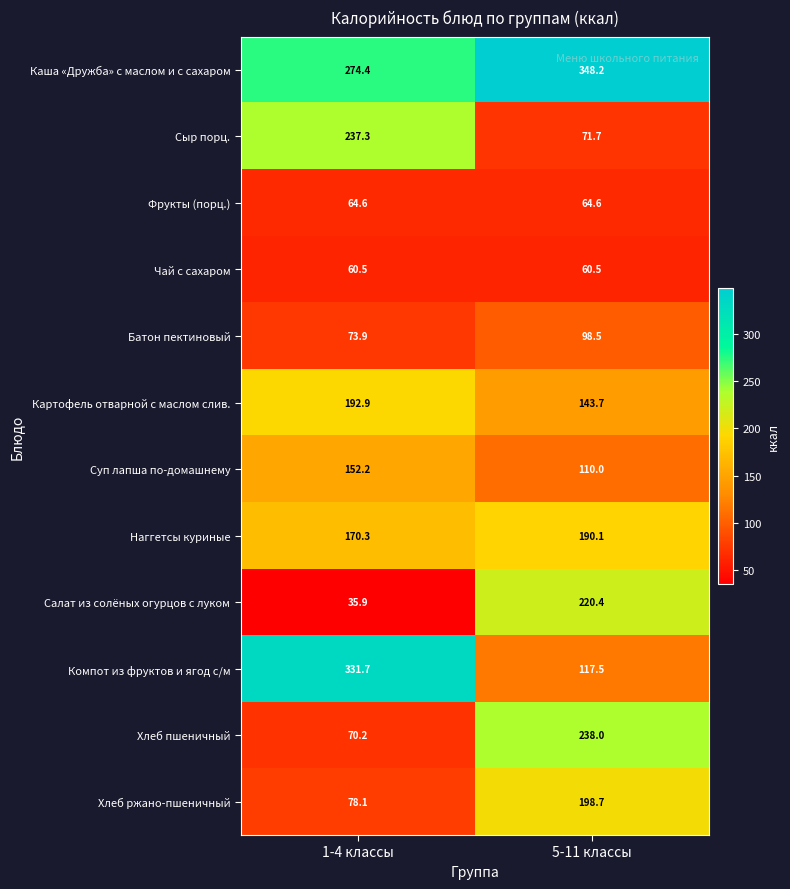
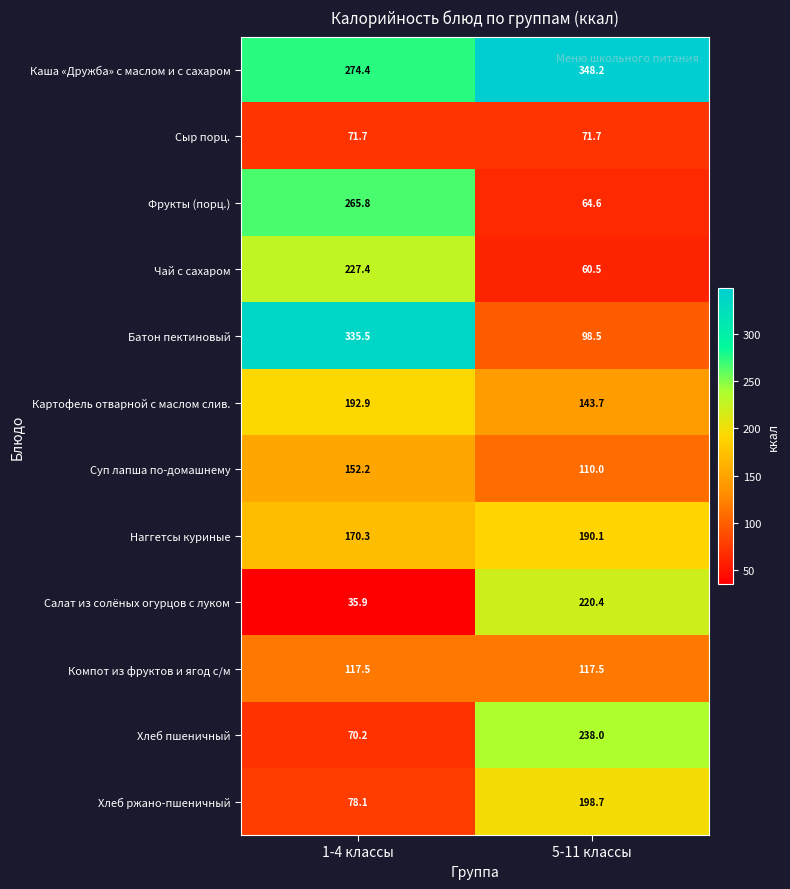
  {
    "Каша «Дружба» с маслом и с сахаром": {
      "1-4 классы": 274.4
    },
    "Сыр порц.": {
-     "1-4 классы": 237.3,
+     "1-4 классы": 71.7,
      "5-11 классы": 71.7
    },
    "Фрукты (порц.)": {
-     "1-4 классы": 64.6,
+     "1-4 классы": 265.8,
      "5-11 классы": 64.6
    },
    "Чай с сахаром": {
-     "1-4 классы": 60.5,
+     "1-4 классы": 227.4,
      "5-11 классы": 60.5
    },
    "Батон пектиновый": {
-     "1-4 классы": 73.9,
+     "1-4 классы": 335.5,
      "5-11 классы": 98.5
    },
    "Картофель отварной с маслом слив.": {
      "1-4 классы": 192.9,
      "5-11 классы": 143.7
    },
    "Суп лапша по-домашнему": {
      "1-4 классы": 152.2,
      "5-11 классы": 110.0
    },
    "Наггетсы куриные": {
      "1-4 классы": 170.3,
      "5-11 классы": 190.1
    },
    "Салат из солёных огурцов с луком": {
      "1-4 классы": 35.9,
      "5-11 классы": 220.4
    },
    "Компот из фруктов и ягод с/м": {
-     "1-4 классы": 331.7,
+     "1-4 классы": 117.5,
      "5-11 классы": 117.5
    },
    "Хлеб пшеничный": {
      "1-4 классы": 70.2,
      "5-11 классы": 238.0
    },
    "Хлеб ржано-пшеничный": {
      "1-4 классы": 78.1,
      "5-11 классы": 198.7
    }
  }
